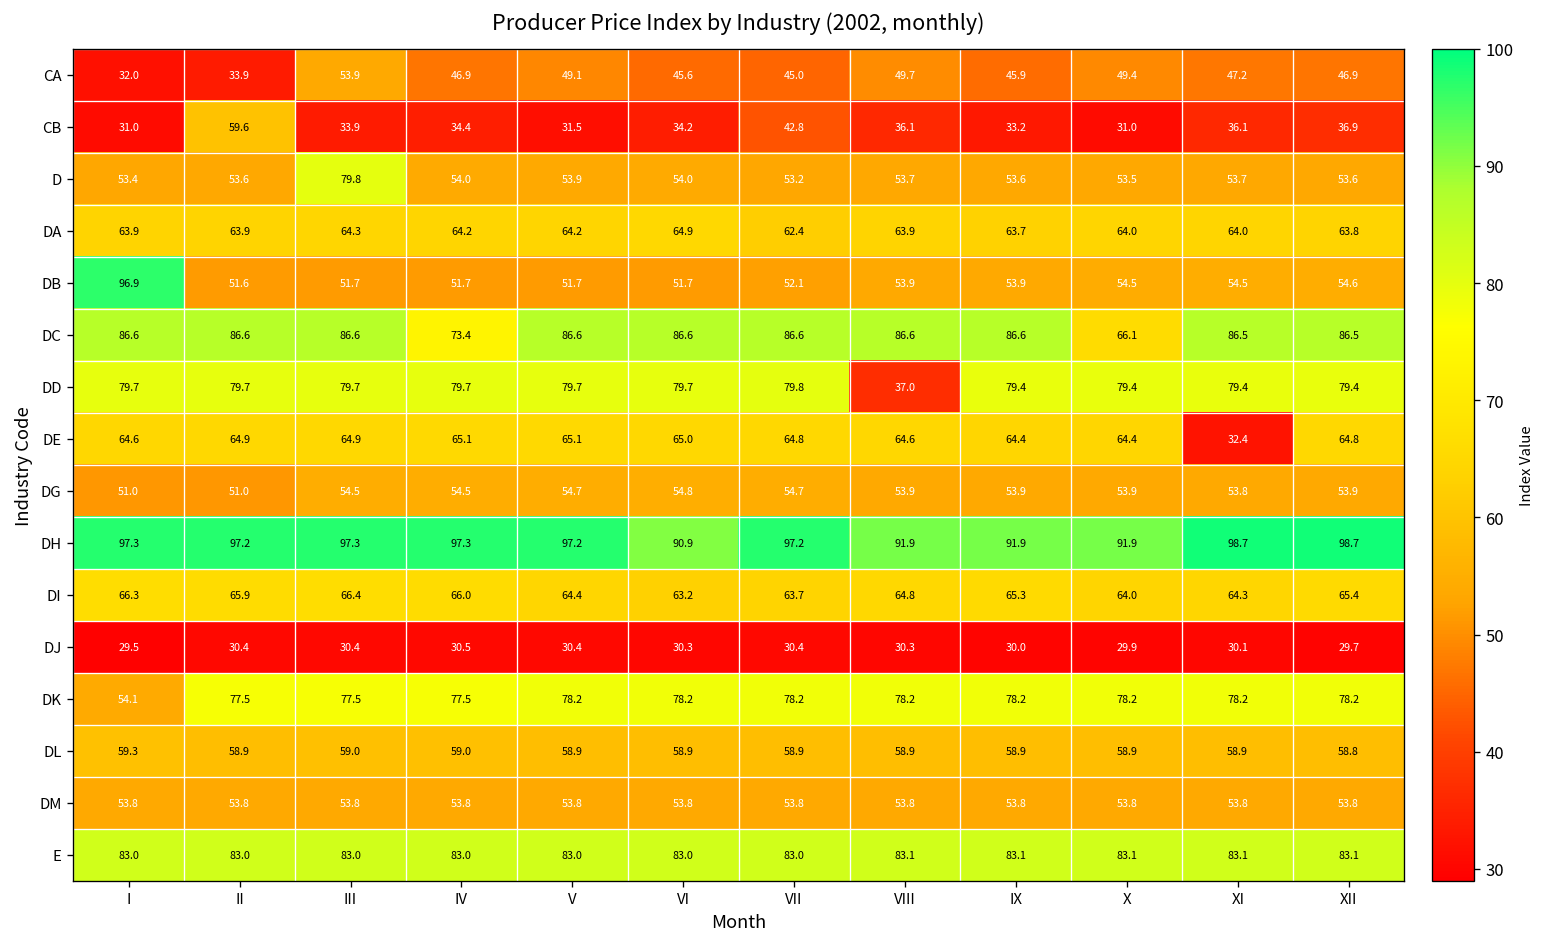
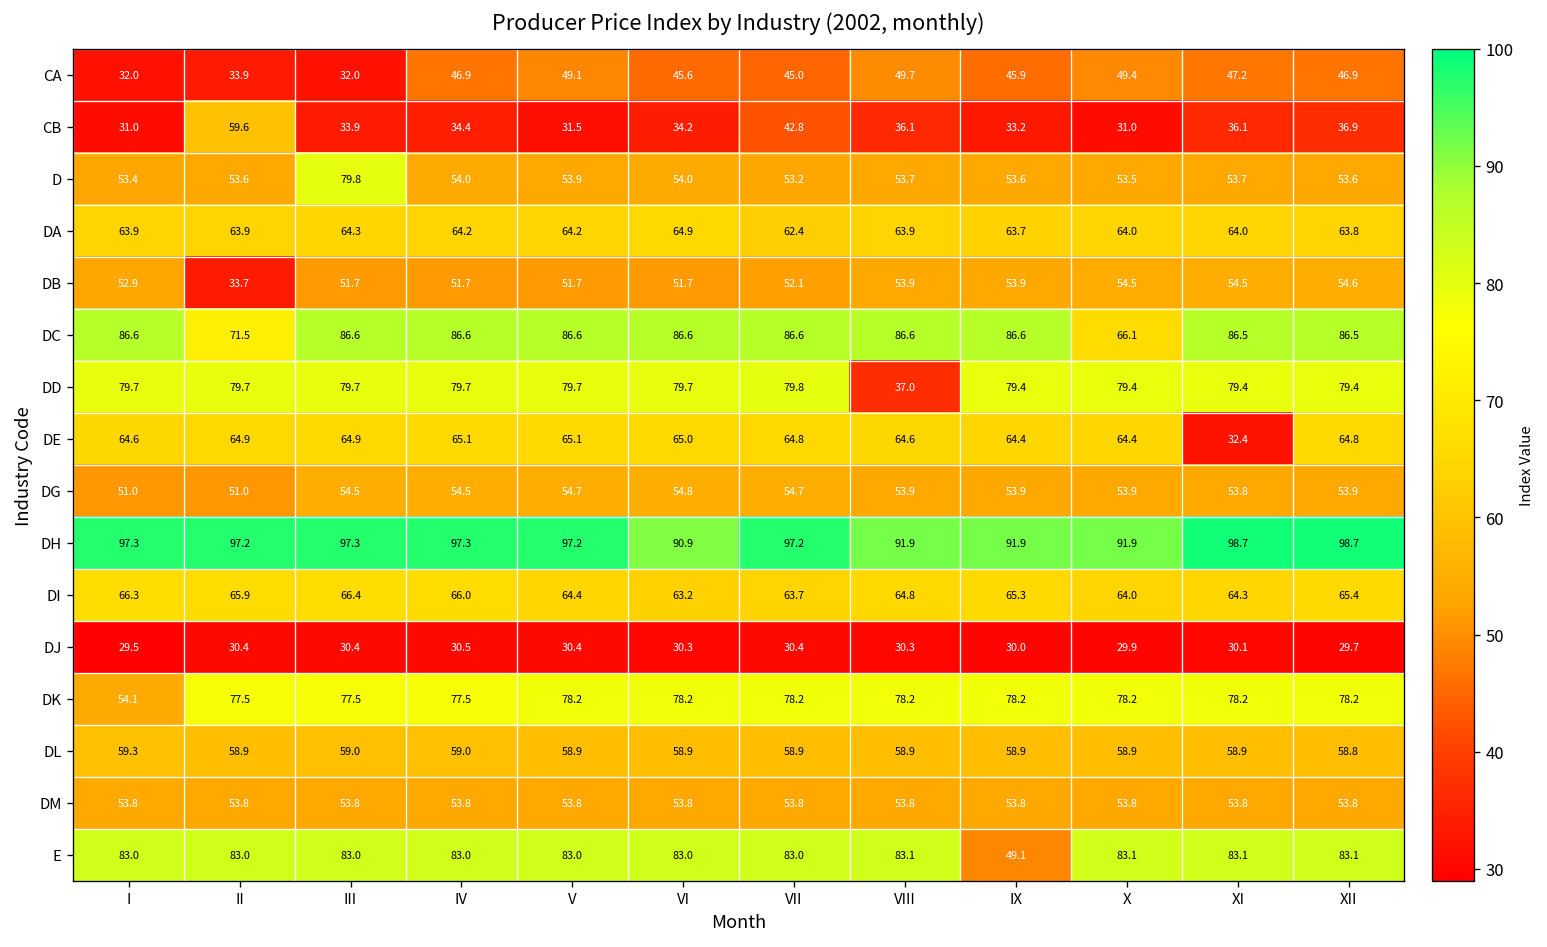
  {
    "CA": {
      "I": 32.0,
      "II": 33.9,
-     "III": 53.9,
+     "III": 32.0,
      "IV": 46.9,
      "V": 49.1,
      "VI": 45.6,
      "VII": 45.0,
      "VIII": 49.7,
      "IX": 45.9,
      "X": 49.4,
      "XI": 47.2,
      "XII": 46.9
    },
    "CB": {
      "I": 31.0,
      "II": 59.6,
      "III": 33.9,
      "IV": 34.4,
      "V": 31.5,
      "VI": 34.2,
      "VII": 42.8,
      "VIII": 36.1,
      "IX": 33.2,
      "X": 31.0,
      "XI": 36.1,
      "XII": 36.9
    },
    "D": {
      "I": 53.4,
      "II": 53.6,
      "III": 79.8,
      "IV": 54.0,
      "V": 53.9,
      "VI": 54.0,
      "VII": 53.2,
      "VIII": 53.7,
      "IX": 53.6,
      "X": 53.5,
      "XI": 53.7,
      "XII": 53.6
    },
    "DA": {
      "I": 63.9,
      "II": 63.9,
      "III": 64.3,
      "IV": 64.2,
      "V": 64.2,
      "VI": 64.9,
      "VII": 62.4,
      "VIII": 63.9,
      "IX": 63.7,
      "X": 64.0,
      "XI": 64.0,
      "XII": 63.8
    },
    "DB": {
-     "I": 96.9,
-     "II": 51.6,
+     "I": 52.9,
+     "II": 33.7,
      "III": 51.7,
      "IV": 51.7,
      "V": 51.7,
      "VI": 51.7,
      "VII": 52.1,
      "VIII": 53.9,
      "IX": 53.9,
      "X": 54.5,
      "XI": 54.5,
      "XII": 54.6
    },
    "DC": {
      "I": 86.6,
-     "II": 86.6,
+     "II": 71.5,
      "III": 86.6,
-     "IV": 73.4,
+     "IV": 86.6,
      "V": 86.6,
      "VI": 86.6,
      "VII": 86.6,
      "VIII": 86.6,
      "IX": 86.6,
      "X": 66.1,
      "XI": 86.5,
      "XII": 86.5
    },
    "DD": {
      "I": 79.7,
      "II": 79.7,
      "III": 79.7,
      "IV": 79.7,
      "V": 79.7,
      "VI": 79.7,
      "VII": 79.8,
      "VIII": 37.0,
      "IX": 79.4,
      "X": 79.4,
      "XI": 79.4,
      "XII": 79.4
    },
    "DE": {
      "I": 64.6,
      "II": 64.9,
      "III": 64.9,
      "IV": 65.1,
      "V": 65.1,
      "VI": 65.0,
      "VII": 64.8,
      "VIII": 64.6,
      "IX": 64.4,
      "X": 64.4,
      "XI": 32.4,
      "XII": 64.8
    },
    "DG": {
      "I": 51.0,
      "II": 51.0,
      "III": 54.5,
      "IV": 54.5,
      "V": 54.7,
      "VI": 54.8,
      "VII": 54.7,
      "VIII": 53.9,
      "IX": 53.9,
      "X": 53.9,
      "XI": 53.8,
      "XII": 53.9
    },
    "DH": {
      "I": 97.3,
      "II": 97.2,
      "III": 97.3,
      "IV": 97.3,
      "V": 97.2,
      "VI": 90.9,
      "VII": 97.2,
      "VIII": 91.9,
      "IX": 91.9,
      "X": 91.9,
      "XI": 98.7,
      "XII": 98.7
    },
    "DI": {
      "I": 66.3,
      "II": 65.9,
      "III": 66.4,
      "IV": 66.0,
      "V": 64.4,
      "VI": 63.2,
      "VII": 63.7,
      "VIII": 64.8,
      "IX": 65.3,
      "X": 64.0,
      "XI": 64.3,
      "XII": 65.4
    },
    "DJ": {
      "I": 29.5,
      "II": 30.4,
      "III": 30.4,
      "IV": 30.5,
      "V": 30.4,
      "VI": 30.3,
      "VII": 30.4,
      "VIII": 30.3,
      "IX": 30.0,
      "X": 29.9,
      "XI": 30.1,
      "XII": 29.7
    },
    "DK": {
      "I": 54.1,
      "II": 77.5,
      "III": 77.5,
      "IV": 77.5,
      "V": 78.2,
      "VI": 78.2,
      "VII": 78.2,
      "VIII": 78.2,
      "IX": 78.2,
      "X": 78.2,
      "XI": 78.2,
      "XII": 78.2
    },
    "DL": {
      "I": 59.3,
      "II": 58.9,
      "III": 59.0,
      "IV": 59.0,
      "V": 58.9,
      "VI": 58.9,
      "VII": 58.9,
      "VIII": 58.9,
      "IX": 58.9,
      "X": 58.9,
      "XI": 58.9,
      "XII": 58.8
    },
    "DM": {
      "I": 53.8,
      "II": 53.8,
      "III": 53.8,
      "IV": 53.8,
      "V": 53.8,
      "VI": 53.8,
      "VII": 53.8,
      "VIII": 53.8,
      "IX": 53.8,
      "X": 53.8,
      "XI": 53.8,
      "XII": 53.8
    },
    "E": {
      "I": 83.0,
      "II": 83.0,
      "III": 83.0,
      "IV": 83.0,
      "V": 83.0,
      "VI": 83.0,
      "VII": 83.0,
      "VIII": 83.1,
-     "IX": 83.1,
+     "IX": 49.1,
      "X": 83.1,
      "XI": 83.1,
      "XII": 83.1
    }
  }
